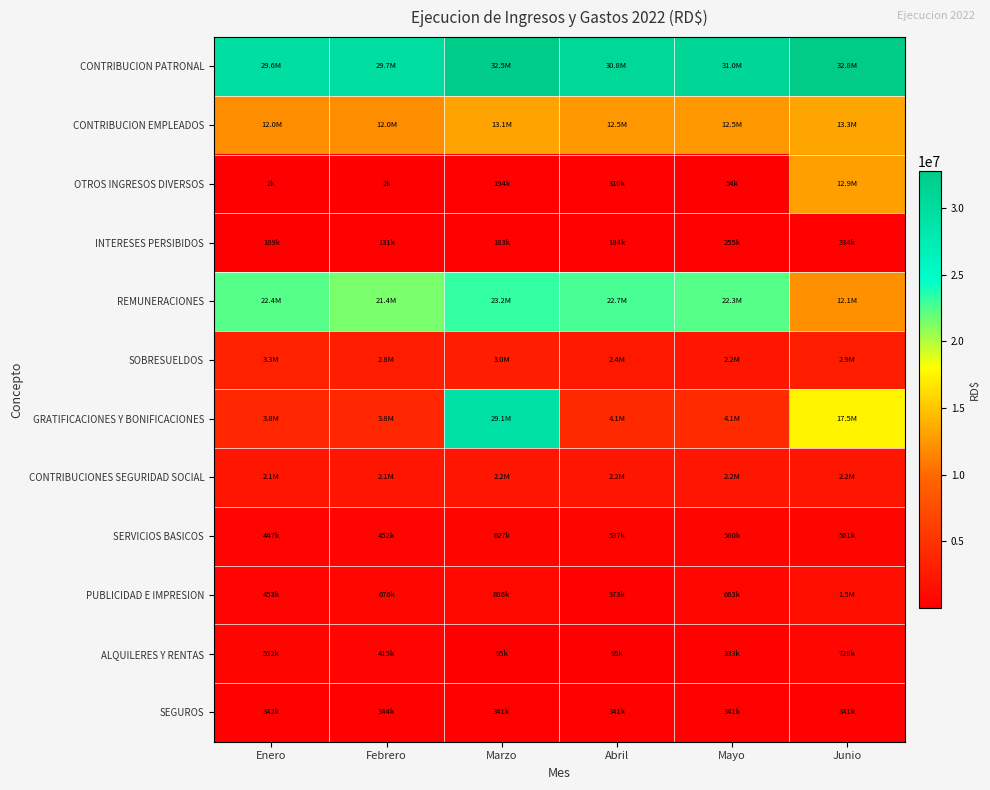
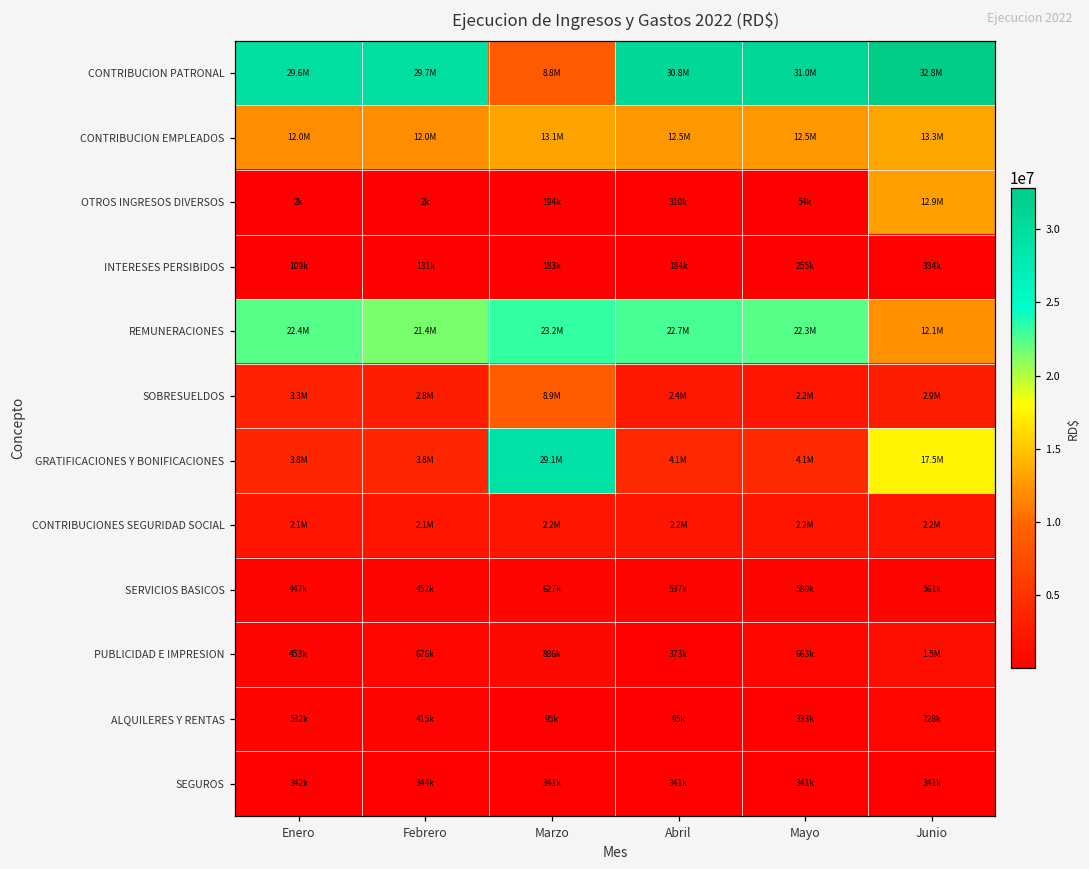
  {
    "CONTRIBUCION PATRONAL": {
      "Enero": "29.6M",
      "Febrero": "29.7M",
-     "Marzo": "32.5M",
+     "Marzo": "8.8M",
      "Abril": "30.8M",
      "Mayo": "31.0M",
      "Junio": "32.8M"
    },
    "CONTRIBUCION EMPLEADOS": {
      "Enero": "12.0M",
      "Febrero": "12.0M",
      "Marzo": "13.1M",
      "Abril": "12.5M",
      "Mayo": "12.5M",
      "Junio": "13.3M"
    },
    "OTROS INGRESOS DIVERSOS": {
      "Enero": "2k",
      "Febrero": "2k",
      "Marzo": "194k",
      "Abril": "310k",
      "Mayo": "54k",
      "Junio": "12.9M"
    },
    "INTERESES PERSIBIDOS": {
      "Enero": "109k",
      "Febrero": "131k",
      "Marzo": "183k",
      "Abril": "184k",
      "Mayo": "255k",
      "Junio": "334k"
    },
    "REMUNERACIONES": {
      "Enero": "22.4M",
      "Febrero": "21.4M",
      "Marzo": "23.2M",
      "Abril": "22.7M",
      "Mayo": "22.3M",
      "Junio": "12.1M"
    },
    "SOBRESUELDOS": {
      "Enero": "3.3M",
      "Febrero": "2.8M",
-     "Marzo": "3.0M",
+     "Marzo": "8.9M",
      "Abril": "2.4M",
      "Mayo": "2.2M",
      "Junio": "2.9M"
    },
    "GRATIFICACIONES Y BONIFICACIONES": {
      "Enero": "3.8M",
      "Febrero": "3.8M",
      "Marzo": "29.1M",
      "Abril": "4.1M",
      "Mayo": "4.1M",
      "Junio": "17.5M"
    },
    "CONTRIBUCIONES SEGURIDAD SOCIAL": {
      "Enero": "2.1M",
      "Febrero": "2.1M",
      "Marzo": "2.2M",
      "Abril": "2.2M",
      "Mayo": "2.2M",
      "Junio": "2.2M"
    },
    "SERVICIOS BASICOS": {
      "Enero": "447k",
      "Febrero": "452k",
      "Marzo": "627k",
      "Abril": "537k",
      "Mayo": "580k",
      "Junio": "561k"
    },
    "PUBLICIDAD E IMPRESION": {
      "Enero": "453k",
      "Febrero": "676k",
      "Marzo": "886k",
      "Abril": "373k",
      "Mayo": "663k",
      "Junio": "1.5M"
    },
    "ALQUILERES Y RENTAS": {
      "Enero": "532k",
      "Febrero": "415k",
      "Marzo": "95k",
      "Abril": "95k",
      "Mayo": "333k",
      "Junio": "728k"
    },
    "SEGUROS": {
      "Enero": "342k",
      "Febrero": "344k",
      "Marzo": "341k",
      "Abril": "341k",
      "Mayo": "341k",
      "Junio": "341k"
    }
  }
